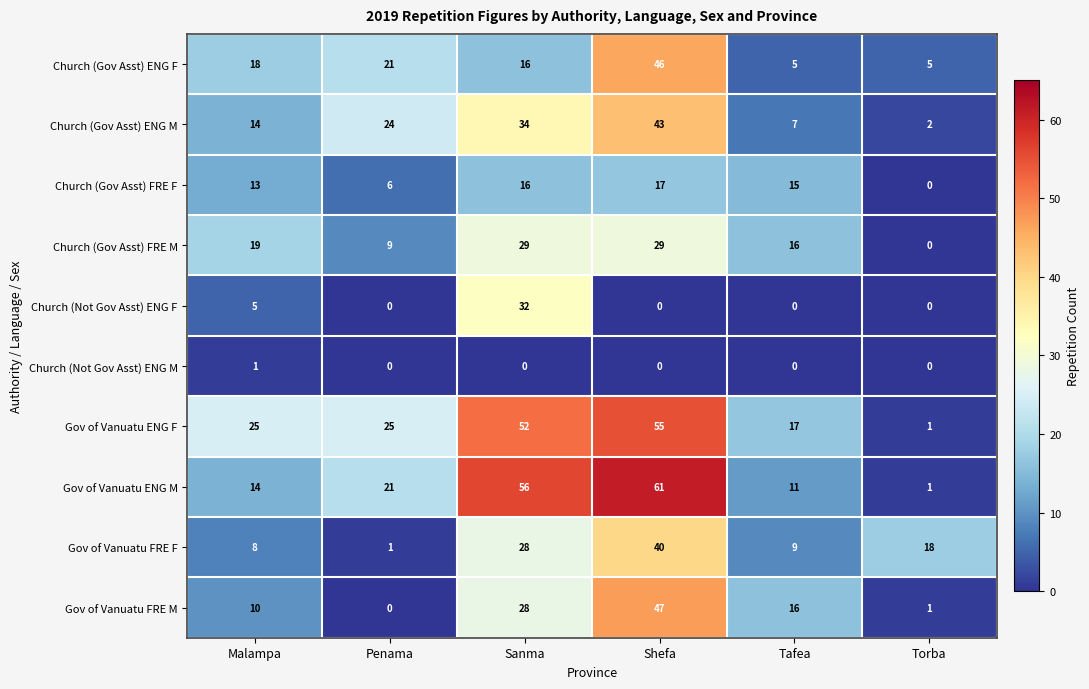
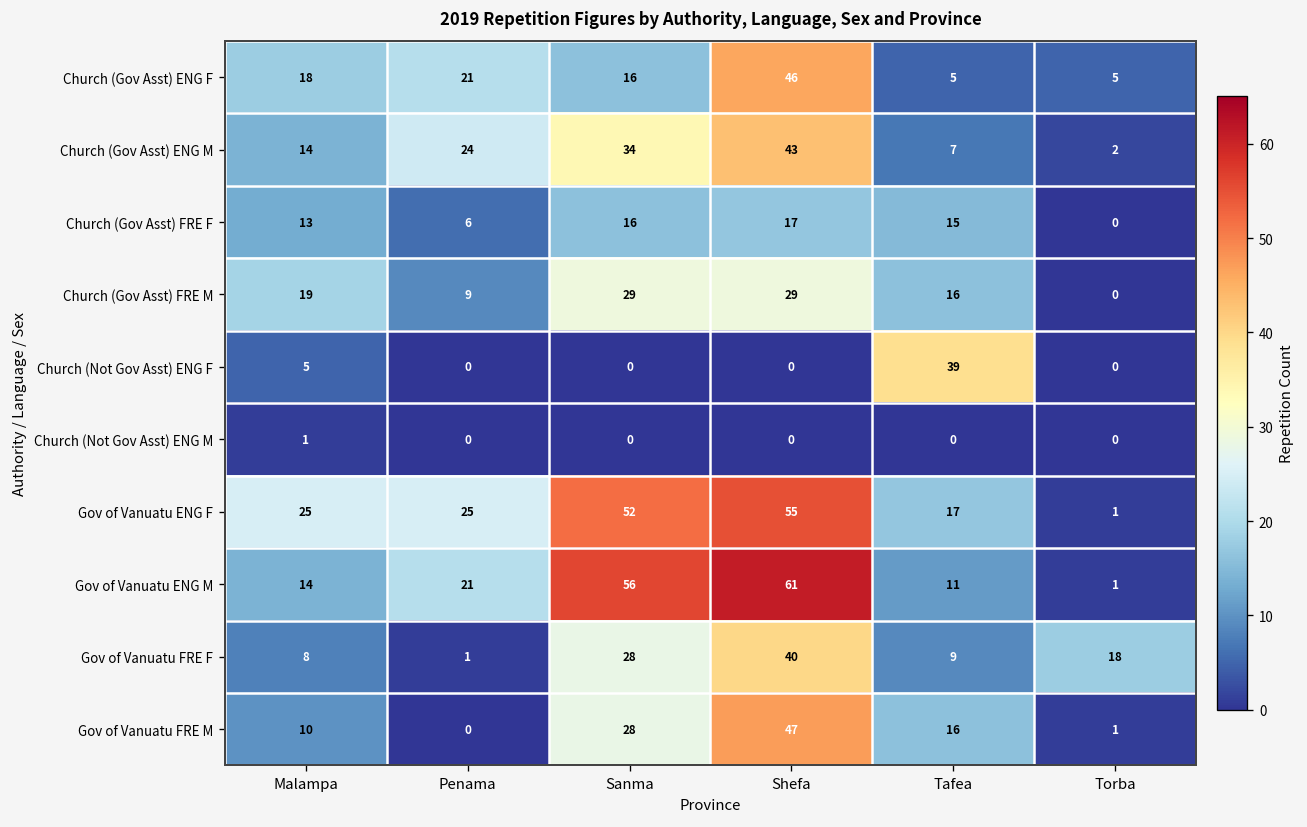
  {
    "Church (Gov Asst) ENG F": {
      "Malampa": 18,
      "Penama": 21,
      "Sanma": 16,
      "Shefa": 46,
      "Tafea": 5,
      "Torba": 5
    },
    "Church (Gov Asst) ENG M": {
      "Malampa": 14,
      "Penama": 24,
      "Sanma": 34,
      "Shefa": 43,
      "Tafea": 7,
      "Torba": 2
    },
    "Church (Gov Asst) FRE F": {
      "Malampa": 13,
      "Penama": 6,
      "Sanma": 16,
      "Shefa": 17,
      "Tafea": 15,
      "Torba": 0
    },
    "Church (Gov Asst) FRE M": {
      "Malampa": 19,
      "Penama": 9,
      "Sanma": 29,
      "Shefa": 29,
      "Tafea": 16,
      "Torba": 0
    },
    "Church (Not Gov Asst) ENG F": {
      "Malampa": 5,
      "Penama": 0,
-     "Sanma": 32,
+     "Sanma": 0,
      "Shefa": 0,
-     "Tafea": 0,
+     "Tafea": 39,
      "Torba": 0
    },
    "Church (Not Gov Asst) ENG M": {
      "Malampa": 1,
      "Penama": 0,
      "Sanma": 0,
      "Shefa": 0,
      "Tafea": 0,
      "Torba": 0
    },
    "Gov of Vanuatu ENG F": {
      "Malampa": 25,
      "Penama": 25,
      "Sanma": 52,
      "Shefa": 55,
      "Tafea": 17,
      "Torba": 1
    },
    "Gov of Vanuatu ENG M": {
      "Malampa": 14,
      "Penama": 21,
      "Sanma": 56,
      "Shefa": 61,
      "Tafea": 11,
      "Torba": 1
    },
    "Gov of Vanuatu FRE F": {
      "Malampa": 8,
      "Penama": 1,
      "Sanma": 28,
      "Shefa": 40,
      "Tafea": 9,
      "Torba": 18
    },
    "Gov of Vanuatu FRE M": {
      "Malampa": 10,
      "Penama": 0,
      "Sanma": 28,
      "Shefa": 47,
      "Tafea": 16,
      "Torba": 1
    }
  }
